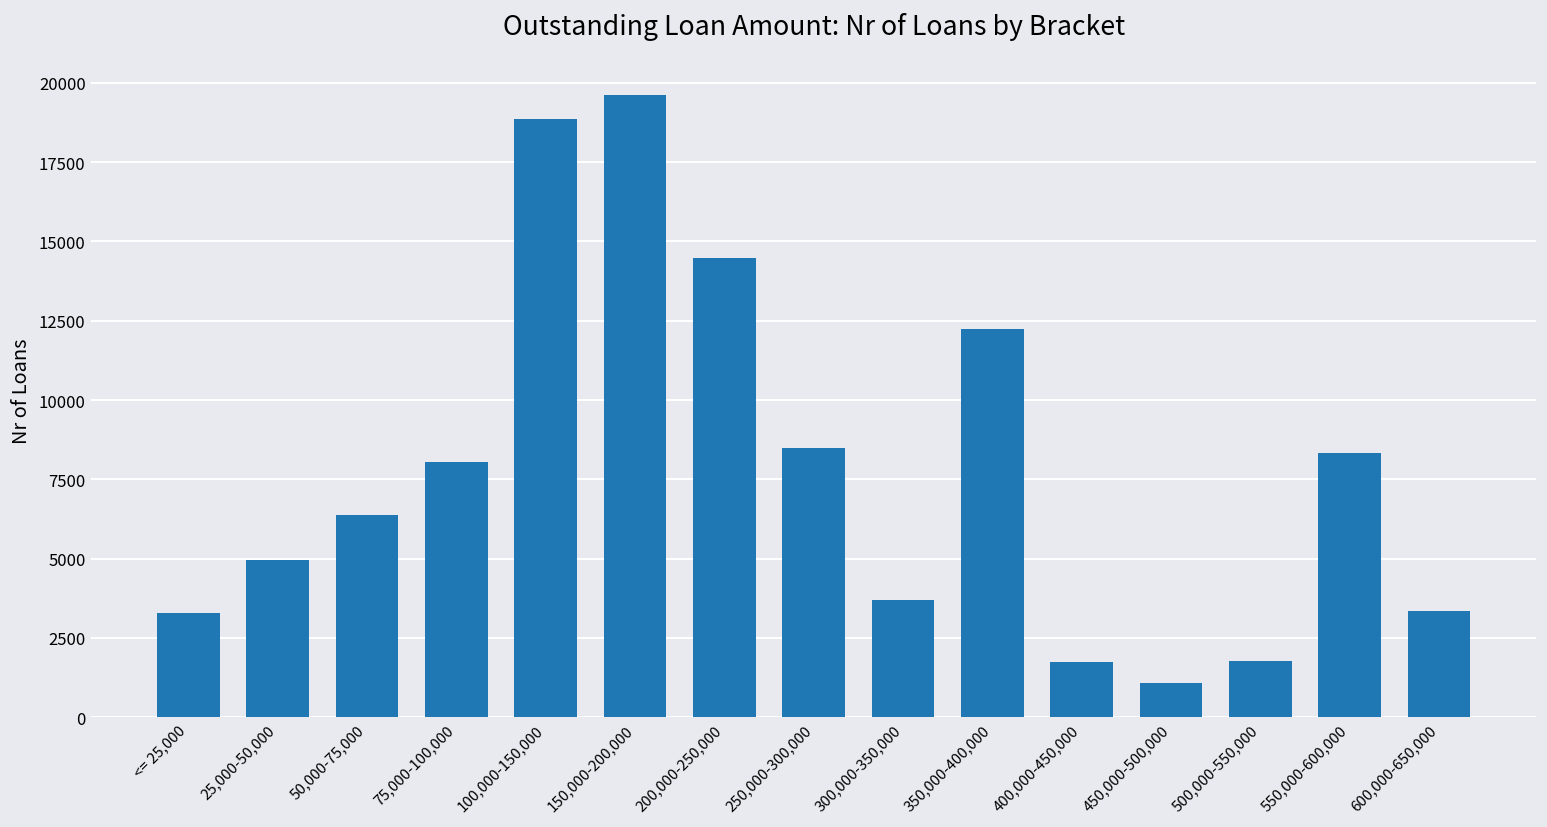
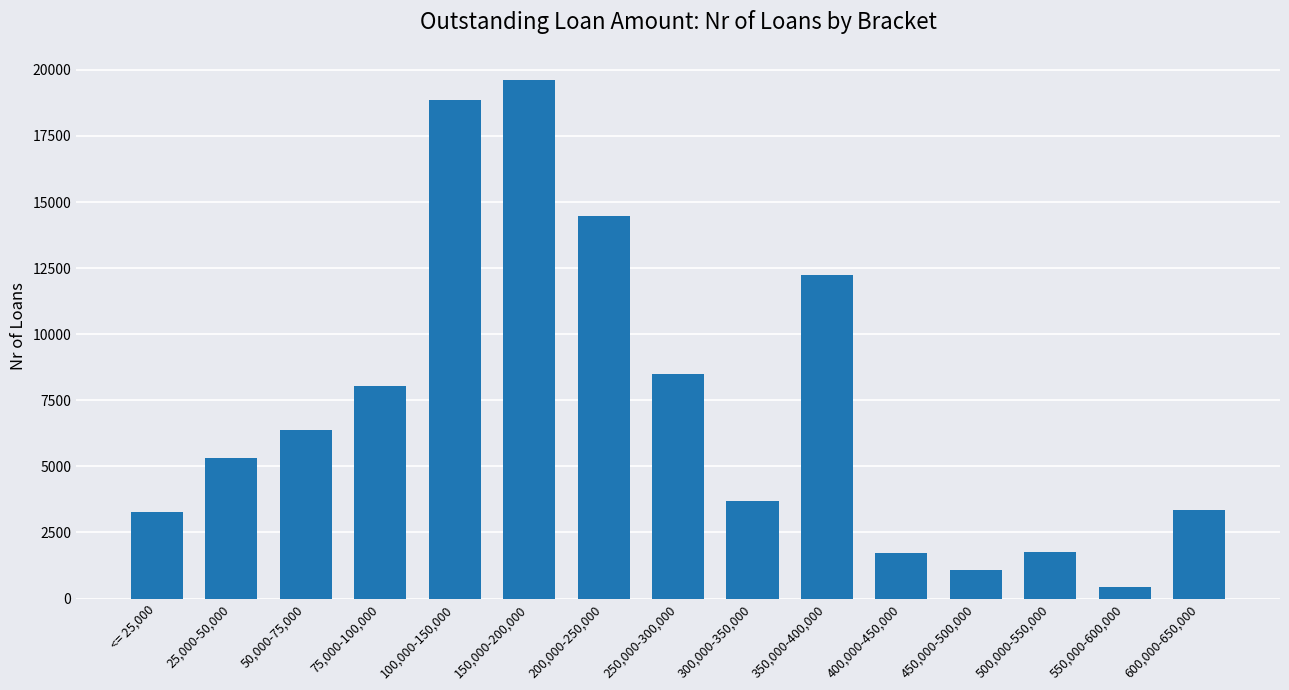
  {
    "<= 25,000": 3300,
-   "25,000-50,000": 5000,
+   "25,000-50,000": 5300,
    "50,000-75,000": 6400,
    "75,000-100,000": 8100,
    "100,000-150,000": 18900,
    "150,000-200,000": 19600,
    "200,000-250,000": 14500,
    "250,000-300,000": 8500,
    "300,000-350,000": 3700,
    "350,000-400,000": 12200,
    "400,000-450,000": 1700,
    "450,000-500,000": 1100,
    "500,000-550,000": 1800,
-   "550,000-600,000": 8300,
+   "550,000-600,000": 400,
    "600,000-650,000": 3400
  }
